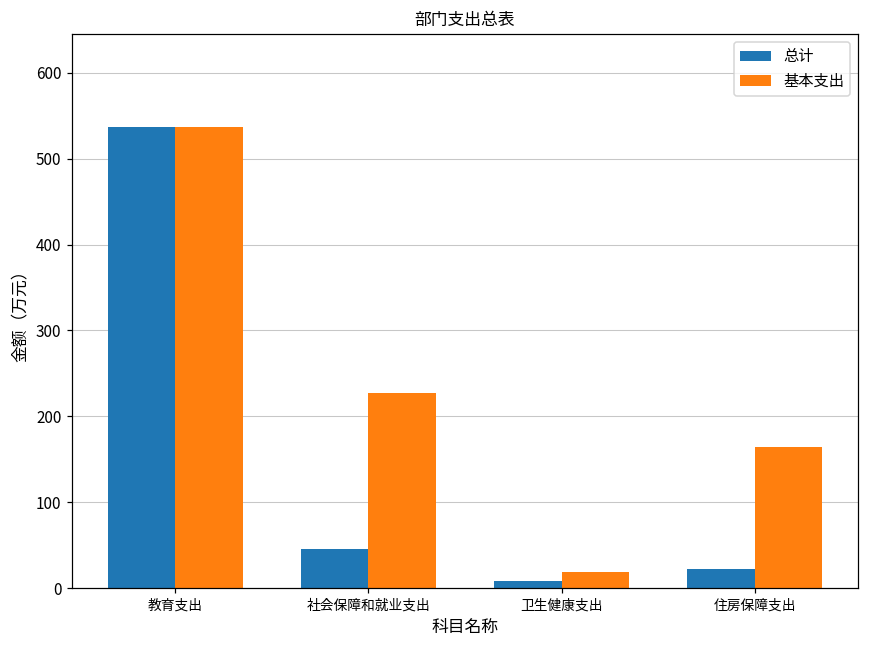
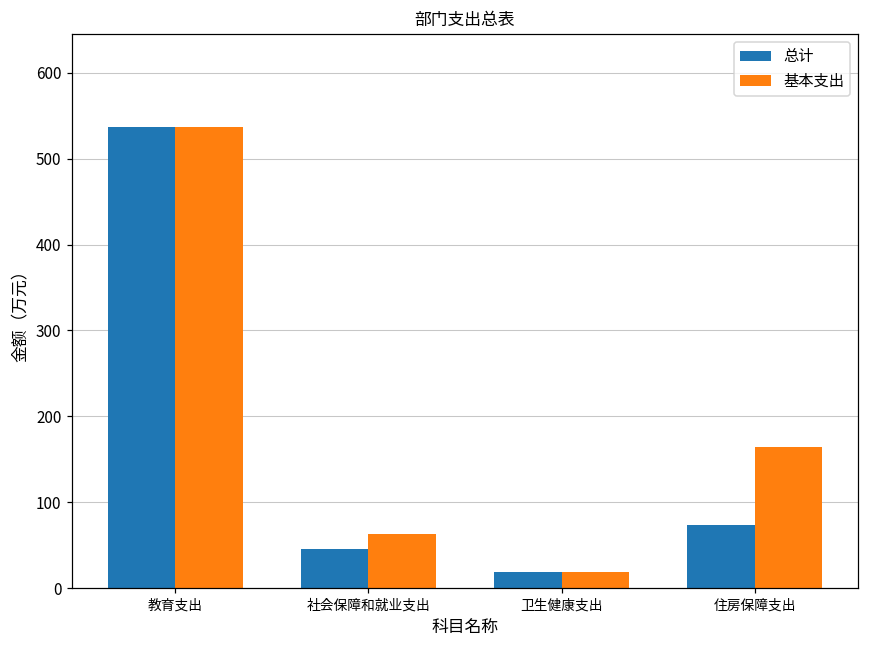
  {
    "总计": {
      "教育支出": 540,
      "社会保障和就业支出": 50,
-     "卫生健康支出": 10,
-     "住房保障支出": 20
+     "卫生健康支出": 20,
+     "住房保障支出": 70
    },
    "基本支出": {
      "教育支出": 540,
-     "社会保障和就业支出": 230,
+     "社会保障和就业支出": 60,
      "卫生健康支出": 20,
      "住房保障支出": 160
    }
  }
